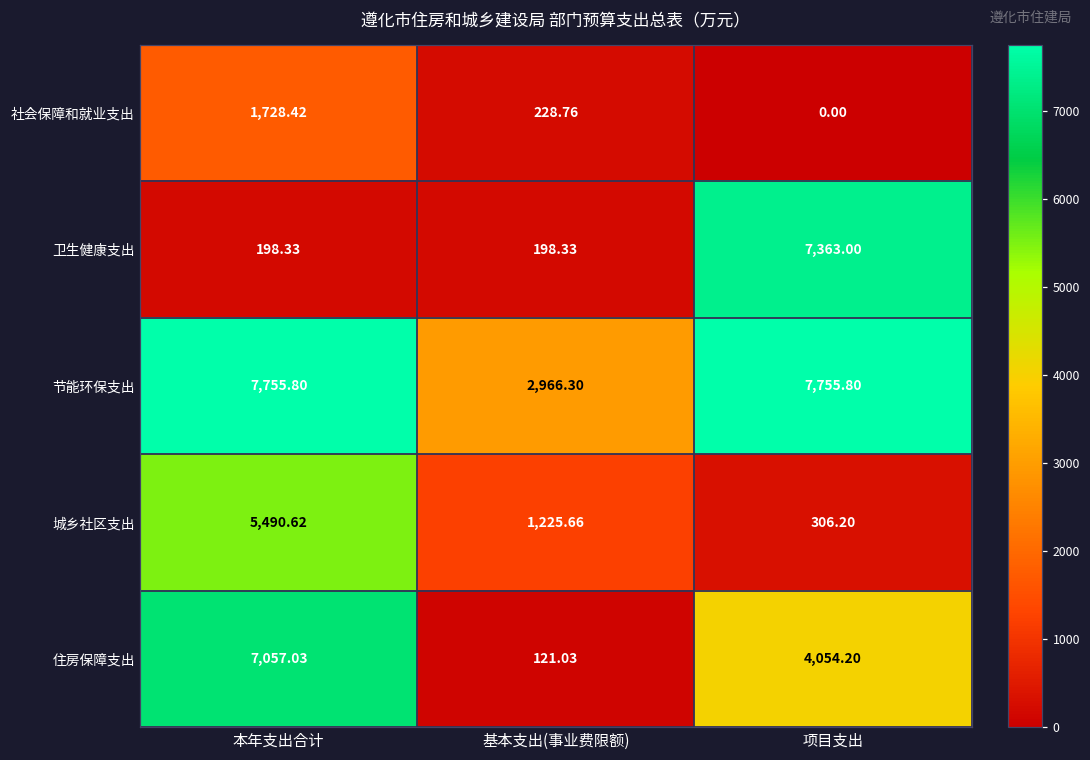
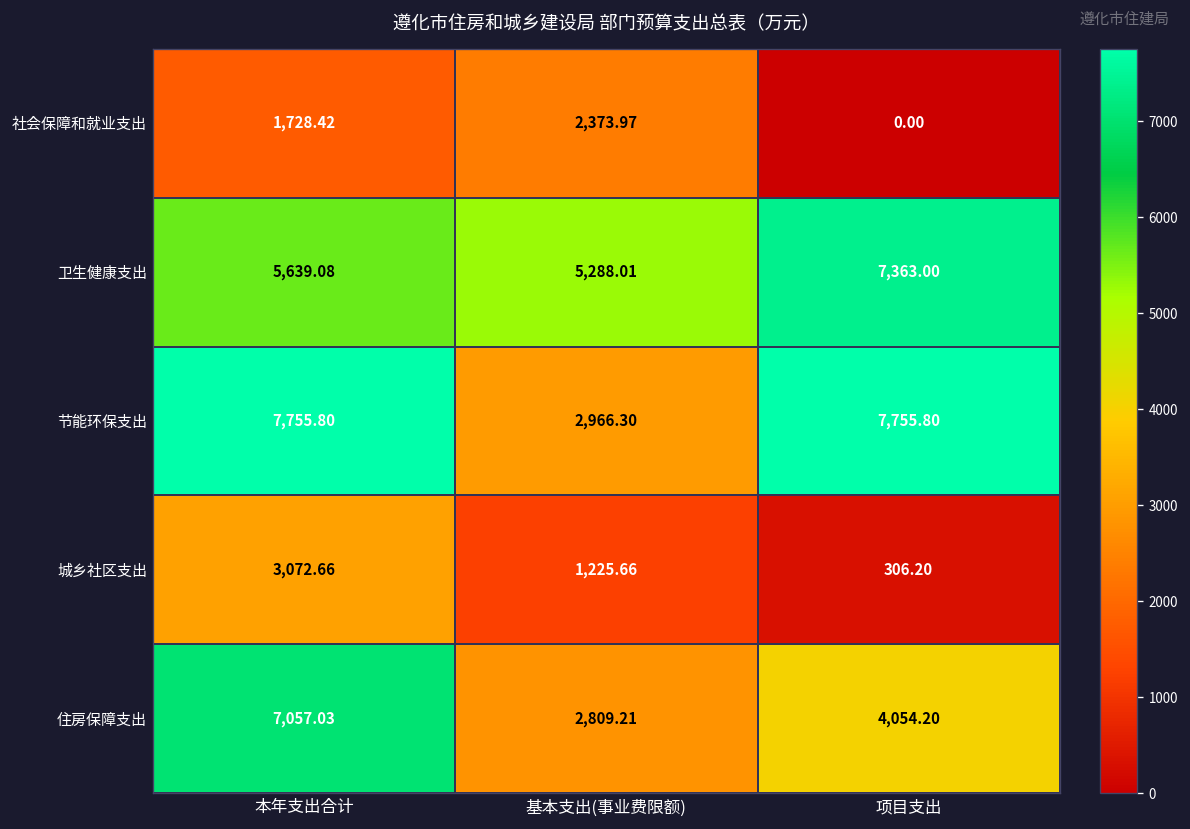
  {
    "社会保障和就业支出": {
      "本年支出合计": "1,728.42",
-     "基本支出(事业费限额)": "228.76",
+     "基本支出(事业费限额)": "2,373.97",
      "项目支出": "0.00"
    },
    "卫生健康支出": {
-     "本年支出合计": "198.33",
-     "基本支出(事业费限额)": "198.33",
+     "本年支出合计": "5,639.08",
+     "基本支出(事业费限额)": "5,288.01",
      "项目支出": "7,363.00"
    },
    "节能环保支出": {
      "本年支出合计": "7,755.80",
      "基本支出(事业费限额)": "2,966.30",
      "项目支出": "7,755.80"
    },
    "城乡社区支出": {
-     "本年支出合计": "5,490.62",
+     "本年支出合计": "3,072.66",
      "基本支出(事业费限额)": "1,225.66",
      "项目支出": "306.20"
    },
    "住房保障支出": {
      "本年支出合计": "7,057.03",
-     "基本支出(事业费限额)": "121.03",
+     "基本支出(事业费限额)": "2,809.21",
      "项目支出": "4,054.20"
    }
  }
